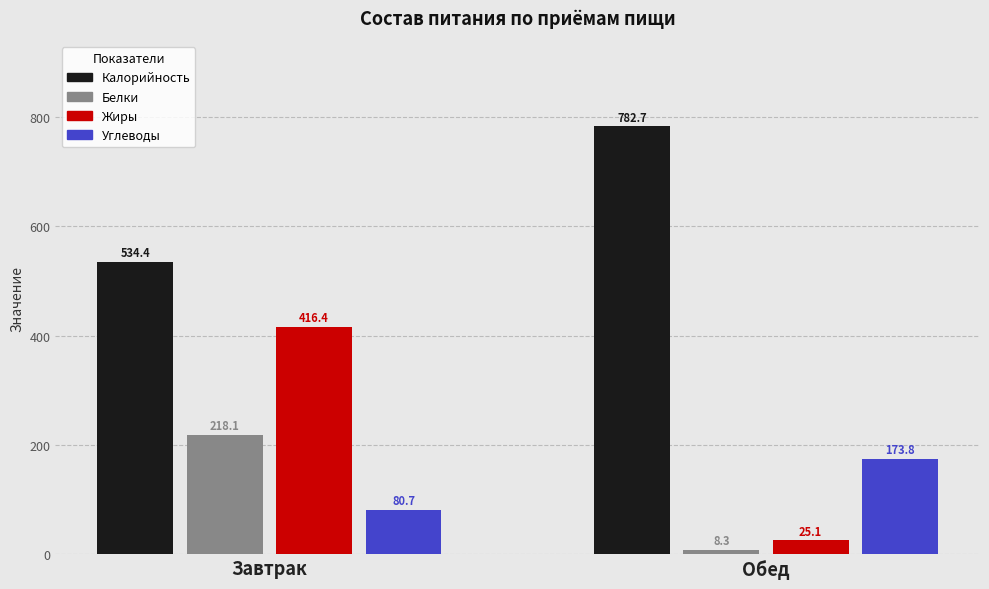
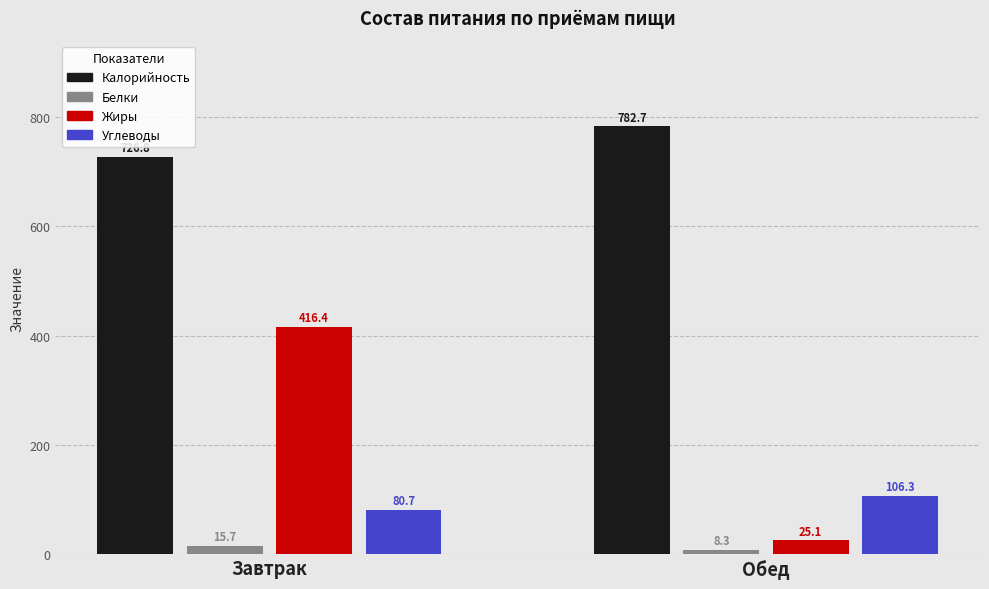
  {
    "Калорийность": {
-     "Завтрак": 530
+     "Завтрак": 730
    },
    "Белки": {
-     "Завтрак": 218.1,
+     "Завтрак": 15.7,
      "Обед": 8.3
    },
    "Жиры": {
      "Завтрак": 416.4,
      "Обед": 25.1
    },
    "Углеводы": {
      "Завтрак": 80.7,
-     "Обед": 173.8
+     "Обед": 106.3
    }
  }
